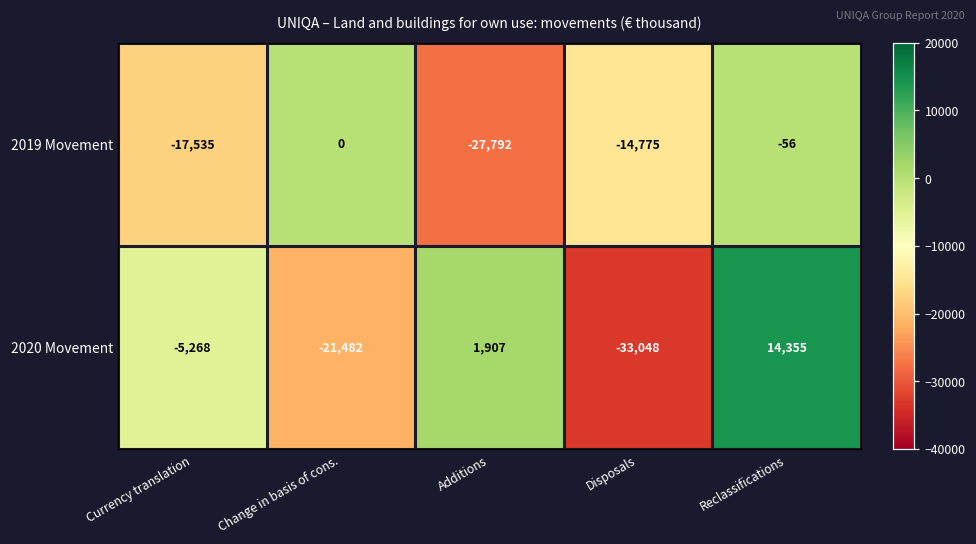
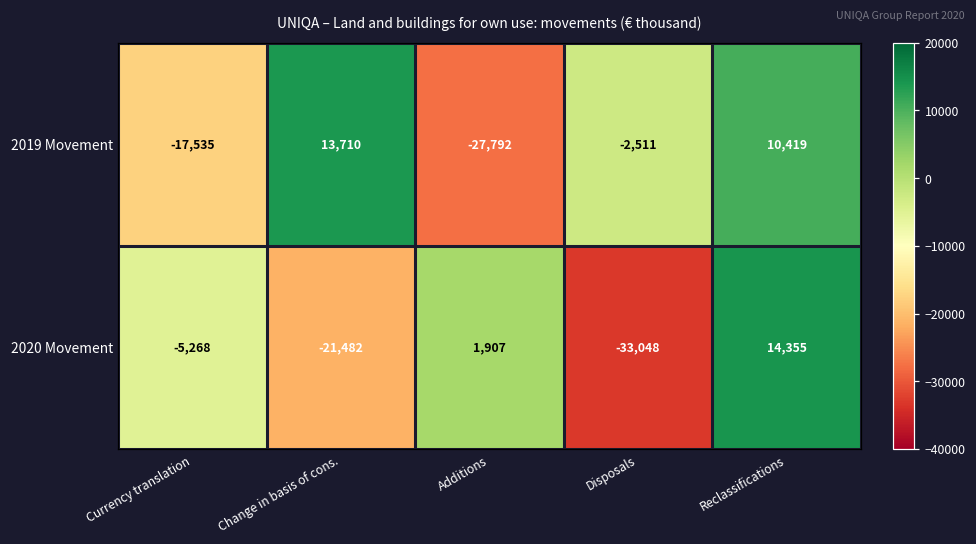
  {
    "2019 Movement": {
      "Currency translation": "-17,535",
-     "Change in basis of cons.": "0",
+     "Change in basis of cons.": "13,710",
      "Additions": "-27,792",
-     "Disposals": "-14,775",
-     "Reclassifications": "-56"
+     "Disposals": "-2,511",
+     "Reclassifications": "10,419"
    },
    "2020 Movement": {
      "Currency translation": "-5,268",
      "Change in basis of cons.": "-21,482",
      "Additions": "1,907",
      "Disposals": "-33,048",
      "Reclassifications": "14,355"
    }
  }
